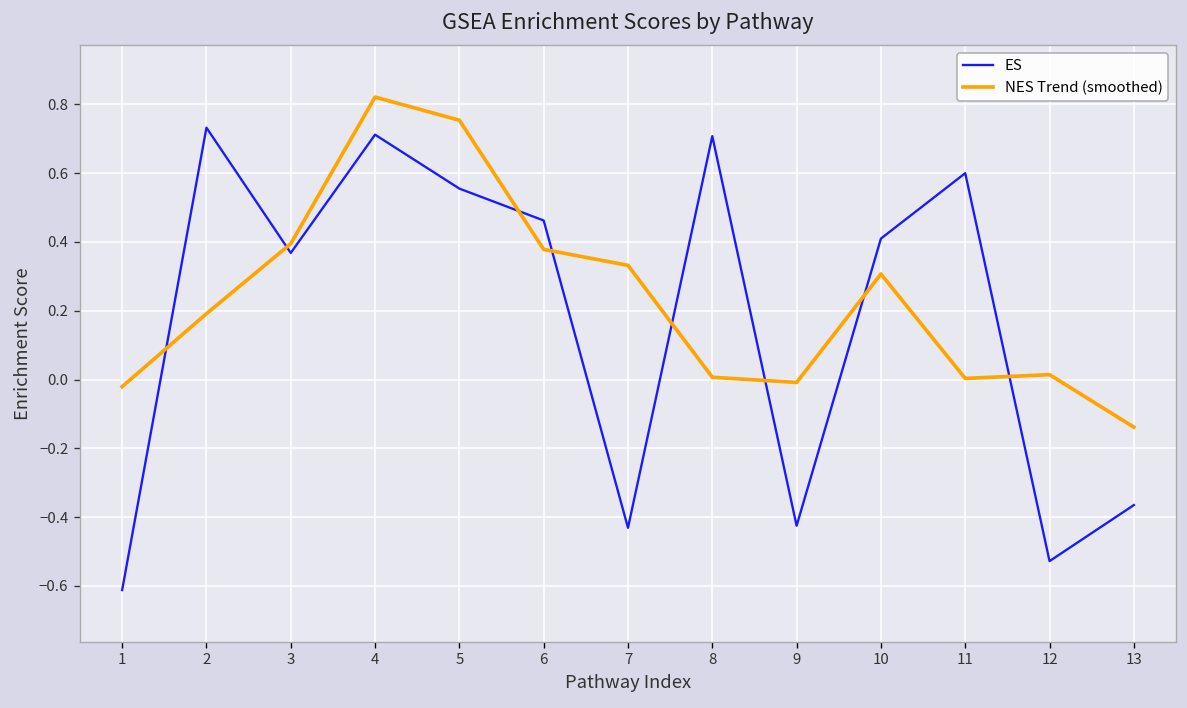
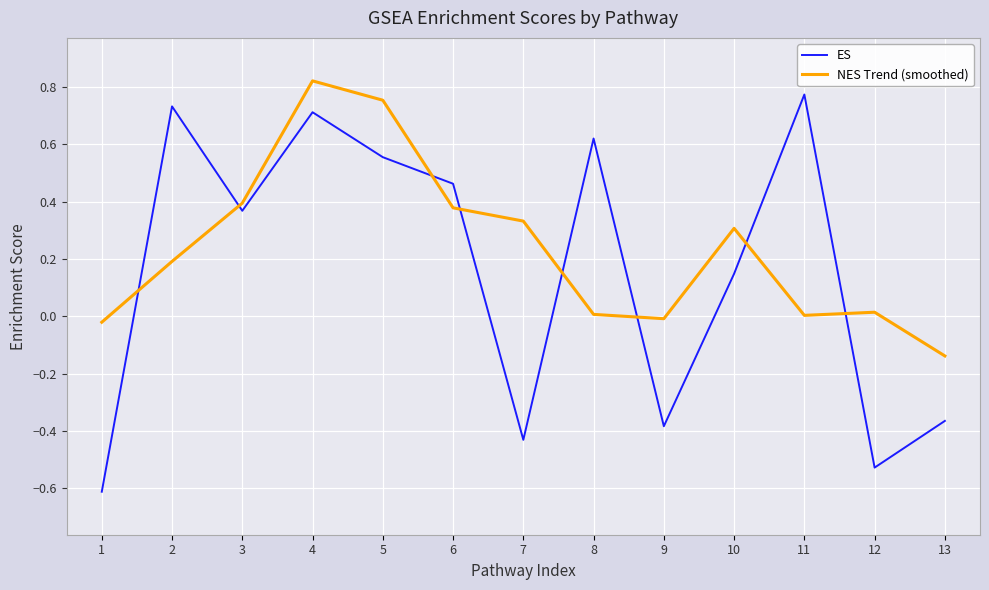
  {
    "ES": {
      "1": -0.61,
      "2": 0.73,
      "3": 0.37,
      "4": 0.71,
      "5": 0.56,
      "6": 0.46,
      "7": -0.43,
-     "8": 0.71,
-     "9": -0.43,
-     "10": 0.41,
-     "11": 0.60,
+     "8": 0.62,
+     "9": -0.38,
+     "10": 0.15,
+     "11": 0.77,
      "12": -0.53,
      "13": -0.37
    },
    "NES Trend (smoothed)": {
      "1": -0.02,
      "2": 0.19,
      "3": 0.39,
      "4": 0.82,
      "5": 0.75,
      "6": 0.38,
      "7": 0.33,
      "8": 0.01,
      "9": -0.01,
      "10": 0.31,
      "11": 0.00,
      "12": 0.01,
      "13": -0.14
    }
  }
